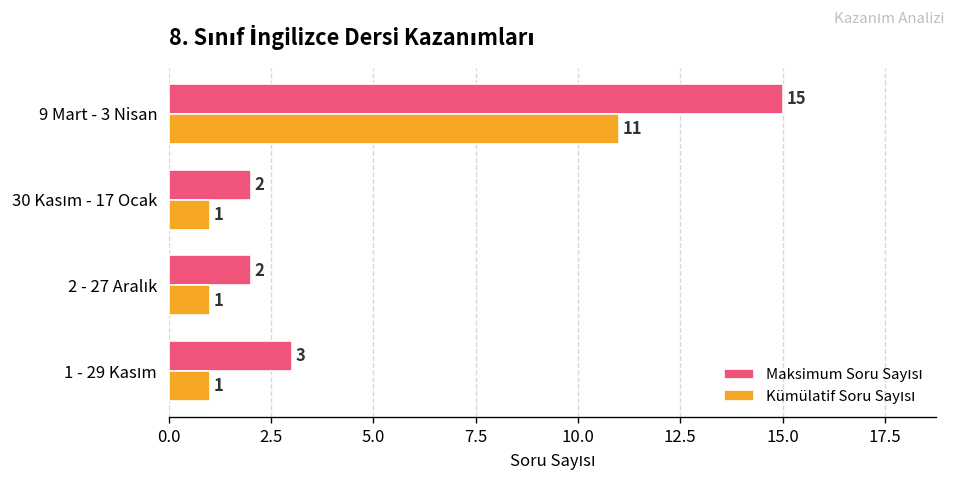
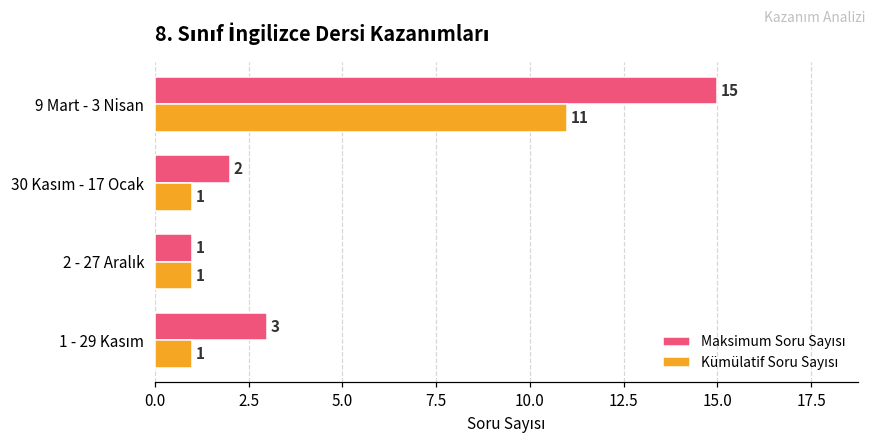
  {
    "Maksimum Soru Sayısı": {
      "9 Mart - 3 Nisan": 15,
      "30 Kasım - 17 Ocak": 2,
-     "2 - 27 Aralık": 2,
+     "2 - 27 Aralık": 1,
      "1 - 29 Kasım": 3
    },
    "Kümülatif Soru Sayısı": {
      "9 Mart - 3 Nisan": 11,
      "30 Kasım - 17 Ocak": 1,
      "2 - 27 Aralık": 1,
      "1 - 29 Kasım": 1
    }
  }
